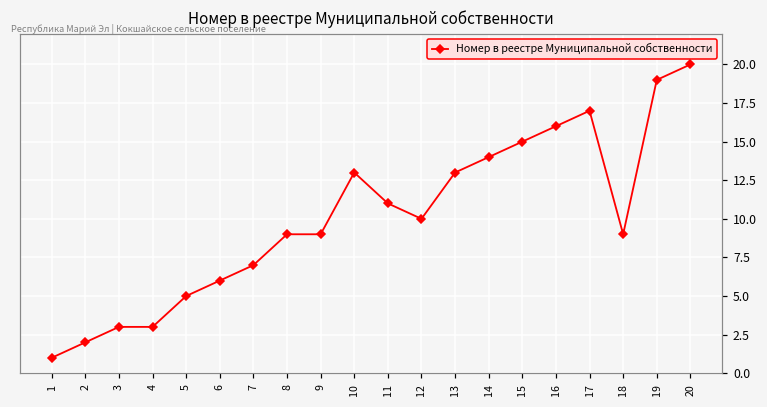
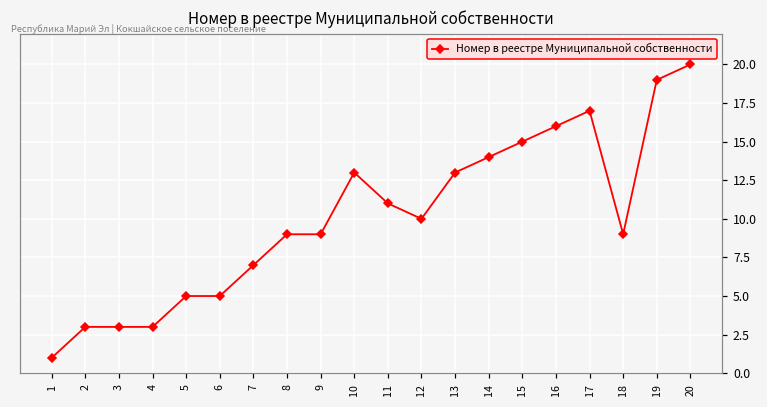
  {
    "1": 1,
-   "2": 2,
+   "2": 3,
    "3": 3,
    "4": 3,
    "5": 5,
-   "6": 6,
+   "6": 5,
    "7": 7,
    "8": 9,
    "9": 9,
    "10": 13,
    "11": 11,
    "12": 10,
    "13": 13,
    "14": 14,
    "15": 15,
    "16": 16,
    "17": 17,
    "18": 9,
    "19": 19,
    "20": 20
  }
